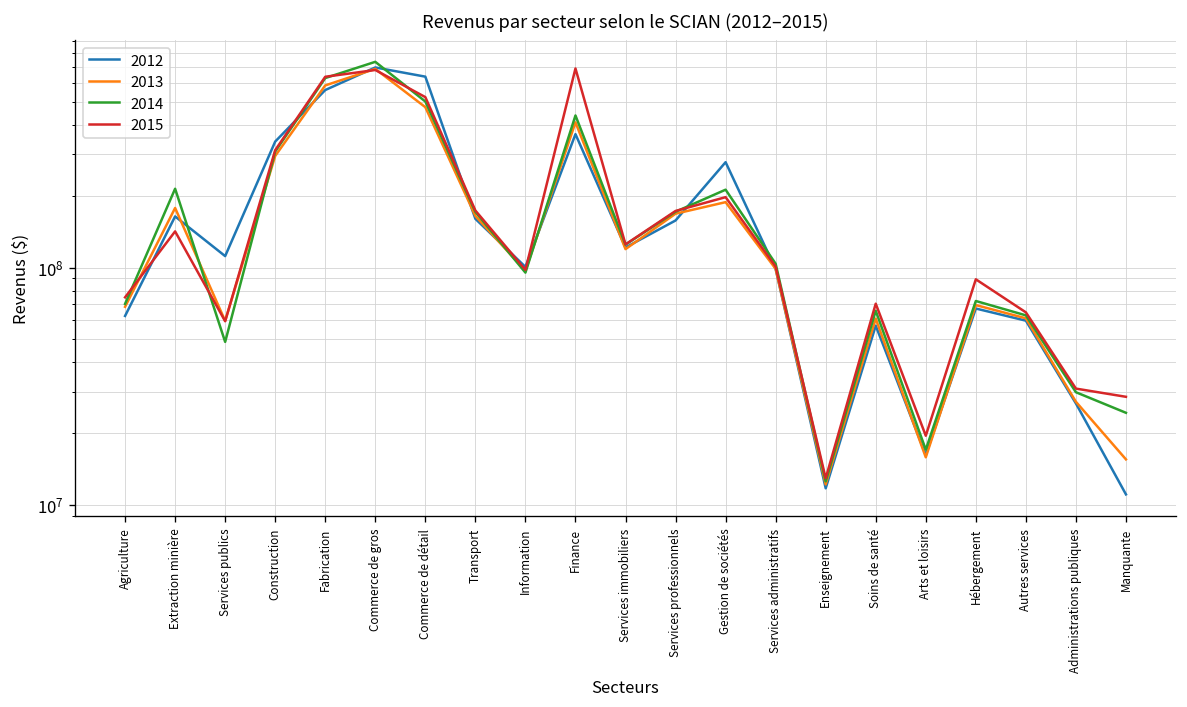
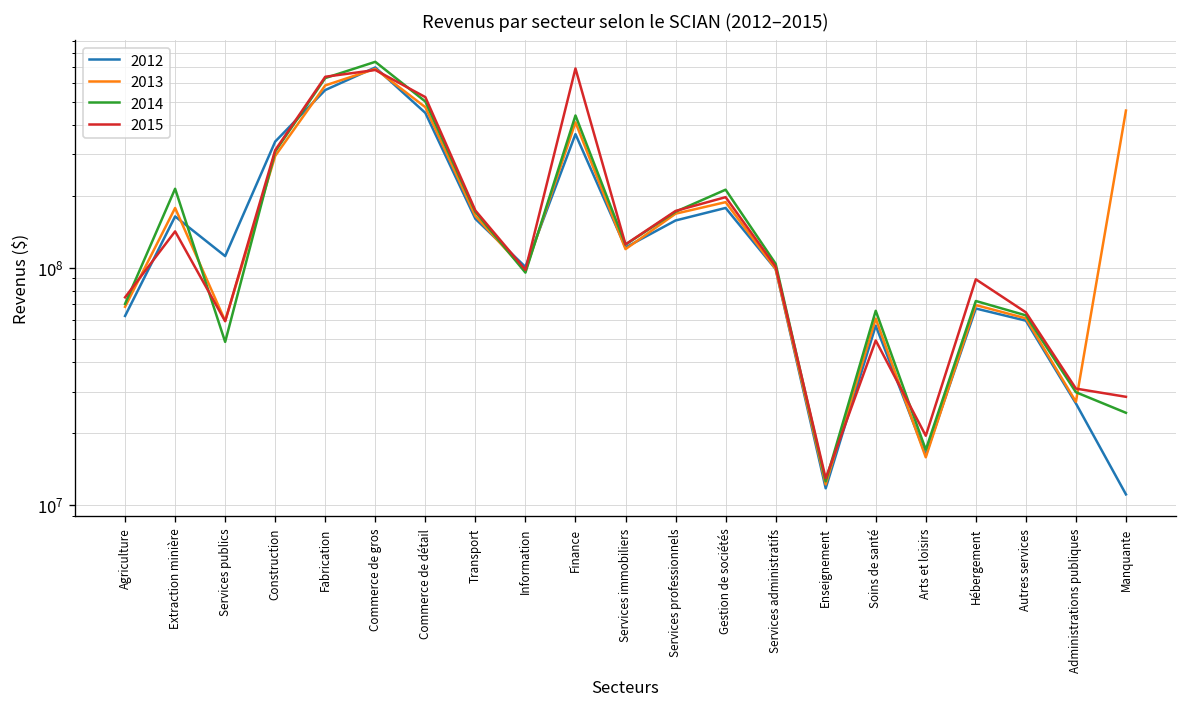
  {
    "2012": {
      "Agriculture": 63000000,
      "Extraction minière": 160000000,
      "Services publics": 110000000,
      "Construction": 340000000,
      "Fabrication": 560000000,
-     "Commerce de détail": 640000000,
+     "Commerce de détail": 450000000,
      "Finance": 360000000,
      "Services professionnels": 160000000,
-     "Gestion de sociétés": 280000000,
+     "Gestion de sociétés": 180000000,
      "Enseignement": 12000000,
      "Soins de santé": 57000000,
      "Hébergement": 67000000,
      "Manquante": 11000000
    },
    "2013": {
      "Extraction minière": 180000000,
      "Construction": 300000000,
      "Fabrication": 590000000,
      "Commerce de détail": 470000000,
      "Finance": 410000000,
      "Gestion de sociétés": 190000000,
      "Enseignement": 12000000,
      "Soins de santé": 61000000,
      "Hébergement": 69000000,
-     "Manquante": 16000000
+     "Manquante": 460000000
    },
    "2014": {
      "Extraction minière": 210000000,
      "Services publics": 49000000,
      "Commerce de gros": 740000000,
      "Commerce de détail": 500000000,
      "Finance": 440000000,
      "Gestion de sociétés": 210000000,
      "Soins de santé": 66000000,
      "Arts et loisirs": 17000000,
      "Hébergement": 72000000,
      "Administrations publiques": 30000000,
      "Manquante": 24000000
    },
    "2015": {
      "Agriculture": 75000000,
      "Extraction minière": 140000000,
      "Commerce de détail": 520000000,
      "Finance": 690000000,
      "Gestion de sociétés": 200000000,
-     "Soins de santé": 70000000,
+     "Soins de santé": 49000000,
      "Arts et loisirs": 20000000,
      "Hébergement": 90000000,
      "Administrations publiques": 31000000,
      "Manquante": 29000000
    }
  }
